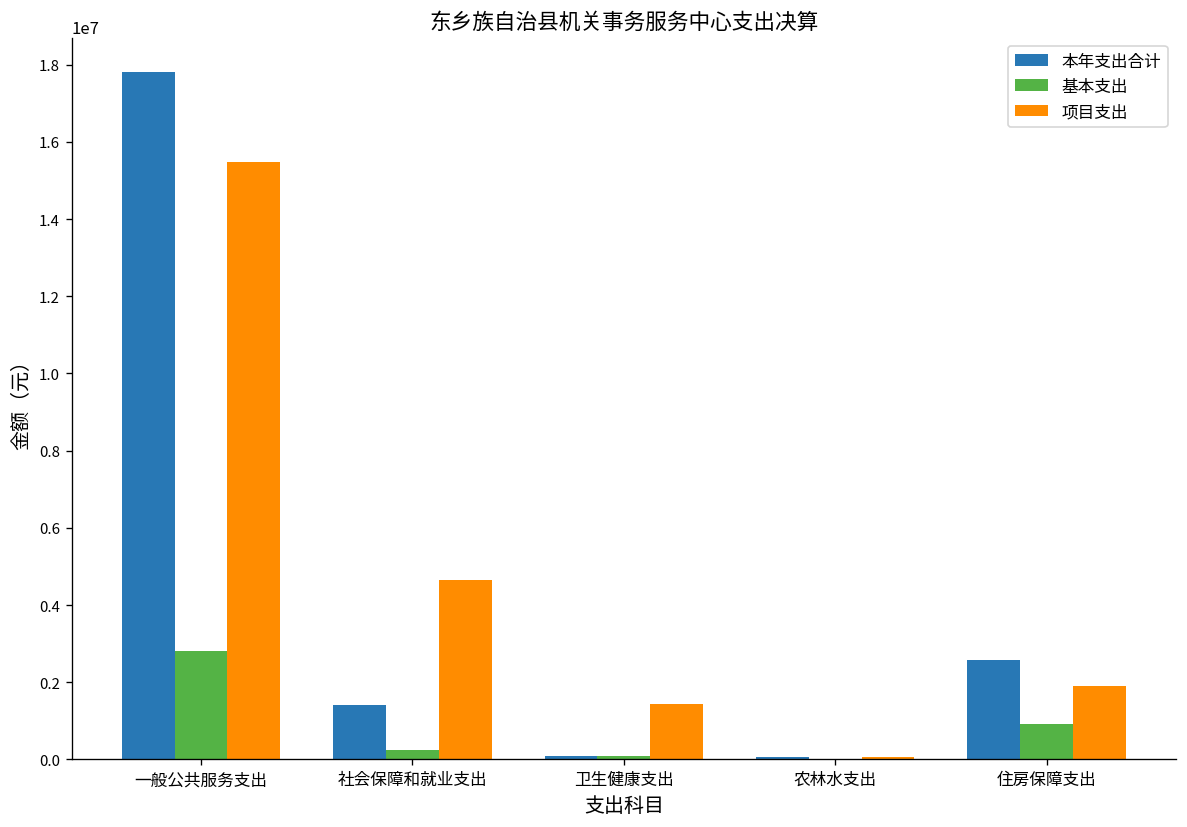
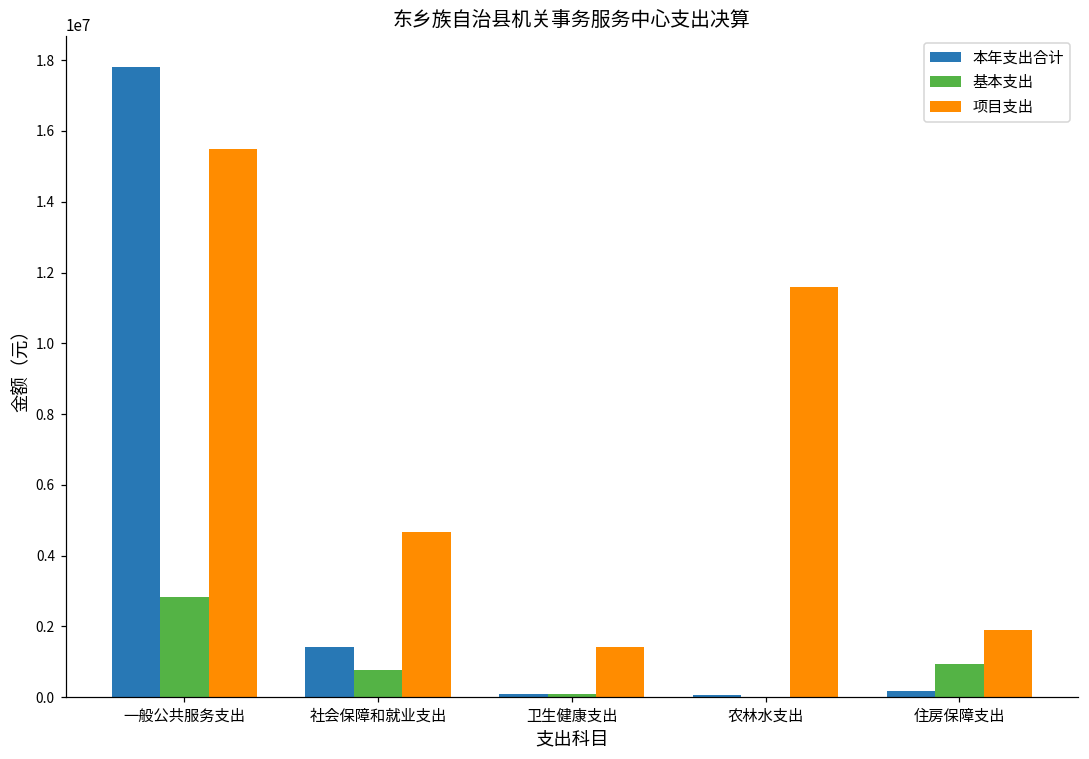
  {
    "本年支出合计": {
      "一般公共服务支出": 17800000,
      "社会保障和就业支出": 1400000,
      "卫生健康支出": 100000,
-     "住房保障支出": 2600000
+     "住房保障支出": 200000
    },
    "基本支出": {
      "一般公共服务支出": 2800000,
-     "社会保障和就业支出": 200000,
+     "社会保障和就业支出": 800000,
      "卫生健康支出": 100000,
      "农林水支出": 0,
      "住房保障支出": 900000
    },
    "项目支出": {
      "一般公共服务支出": 15500000,
      "社会保障和就业支出": 4700000,
      "卫生健康支出": 1400000,
-     "农林水支出": 100000,
+     "农林水支出": 11600000,
      "住房保障支出": 1900000
    }
  }
